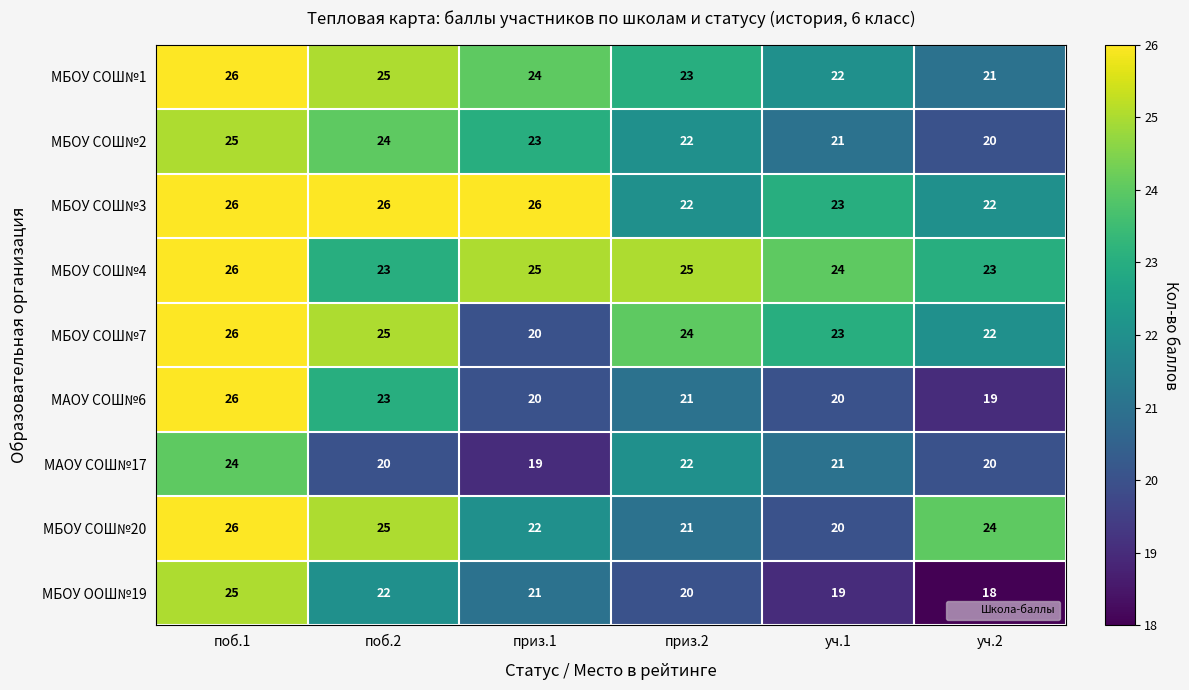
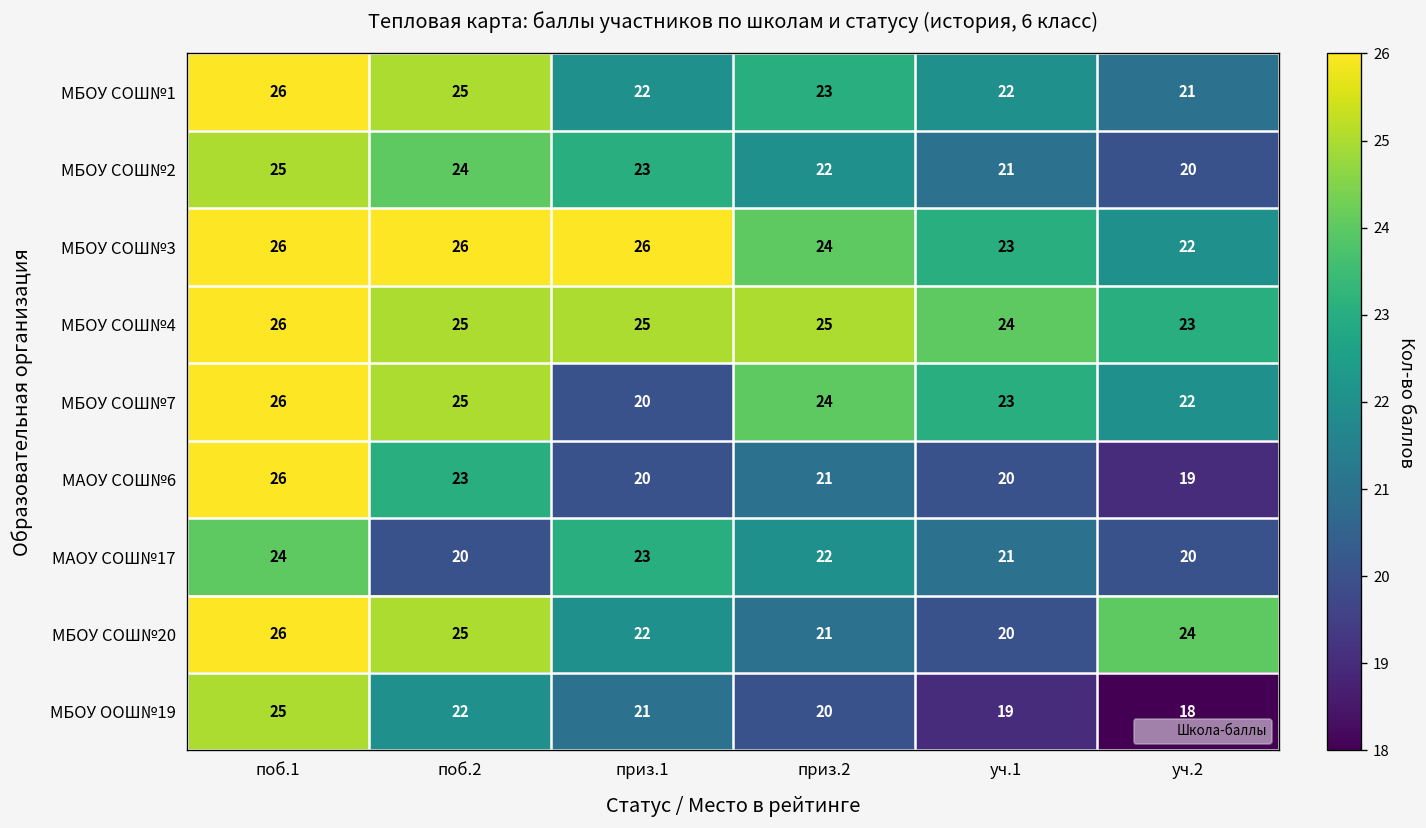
  {
    "МБОУ СОШ№1": {
      "поб.1": 26,
      "поб.2": 25,
-     "приз.1": 24,
+     "приз.1": 22,
      "приз.2": 23,
      "уч.1": 22,
      "уч.2": 21
    },
    "МБОУ СОШ№2": {
      "поб.1": 25,
      "поб.2": 24,
      "приз.1": 23,
      "приз.2": 22,
      "уч.1": 21,
      "уч.2": 20
    },
    "МБОУ СОШ№3": {
      "поб.1": 26,
      "поб.2": 26,
      "приз.1": 26,
-     "приз.2": 22,
+     "приз.2": 24,
      "уч.1": 23,
      "уч.2": 22
    },
    "МБОУ СОШ№4": {
      "поб.1": 26,
-     "поб.2": 23,
+     "поб.2": 25,
      "приз.1": 25,
      "приз.2": 25,
      "уч.1": 24,
      "уч.2": 23
    },
    "МБОУ СОШ№7": {
      "поб.1": 26,
      "поб.2": 25,
      "приз.1": 20,
      "приз.2": 24,
      "уч.1": 23,
      "уч.2": 22
    },
    "МАОУ СОШ№6": {
      "поб.1": 26,
      "поб.2": 23,
      "приз.1": 20,
      "приз.2": 21,
      "уч.1": 20,
      "уч.2": 19
    },
    "МАОУ СОШ№17": {
      "поб.1": 24,
      "поб.2": 20,
-     "приз.1": 19,
+     "приз.1": 23,
      "приз.2": 22,
      "уч.1": 21,
      "уч.2": 20
    },
    "МБОУ СОШ№20": {
      "поб.1": 26,
      "поб.2": 25,
      "приз.1": 22,
      "приз.2": 21,
      "уч.1": 20,
      "уч.2": 24
    },
    "МБОУ ООШ№19": {
      "поб.1": 25,
      "поб.2": 22,
      "приз.1": 21,
      "приз.2": 20,
      "уч.1": 19,
      "уч.2": 18
    }
  }
